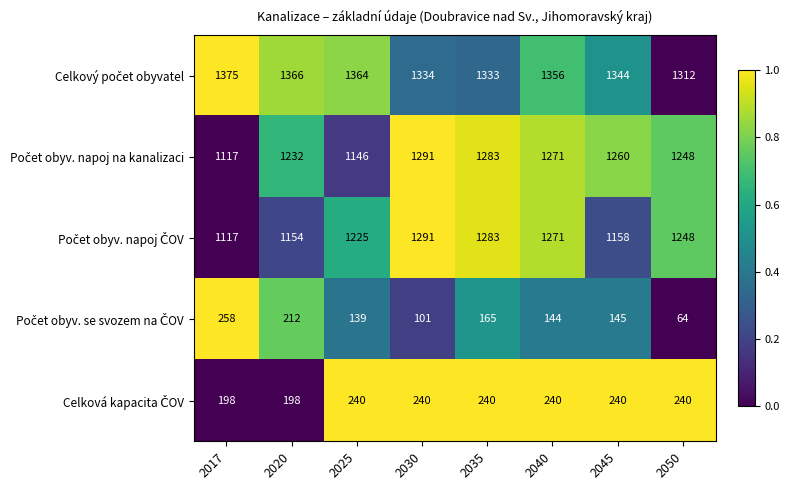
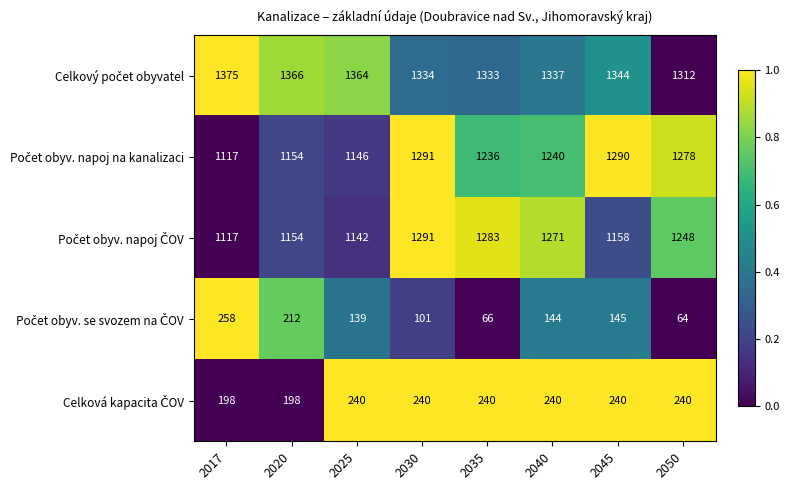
  {
    "Celkový počet obyvatel": {
      "2017": 1375,
      "2020": 1366,
      "2025": 1364,
      "2030": 1334,
      "2035": 1333,
-     "2040": 1356,
+     "2040": 1337,
      "2045": 1344,
      "2050": 1312
    },
    "Počet obyv. napoj na kanalizaci": {
      "2017": 1117,
-     "2020": 1232,
+     "2020": 1154,
      "2025": 1146,
      "2030": 1291,
-     "2035": 1283,
-     "2040": 1271,
-     "2045": 1260,
-     "2050": 1248
+     "2035": 1236,
+     "2040": 1240,
+     "2045": 1290,
+     "2050": 1278
    },
    "Počet obyv. napoj ČOV": {
      "2017": 1117,
      "2020": 1154,
-     "2025": 1225,
+     "2025": 1142,
      "2030": 1291,
      "2035": 1283,
      "2040": 1271,
      "2045": 1158,
      "2050": 1248
    },
    "Počet obyv. se svozem na ČOV": {
      "2017": 258,
      "2020": 212,
      "2025": 139,
      "2030": 101,
-     "2035": 165,
+     "2035": 66,
      "2040": 144,
      "2045": 145,
      "2050": 64
    },
    "Celková kapacita ČOV": {
      "2017": 198,
      "2020": 198,
      "2025": 240,
      "2030": 240,
      "2035": 240,
      "2040": 240,
      "2045": 240,
      "2050": 240
    }
  }
